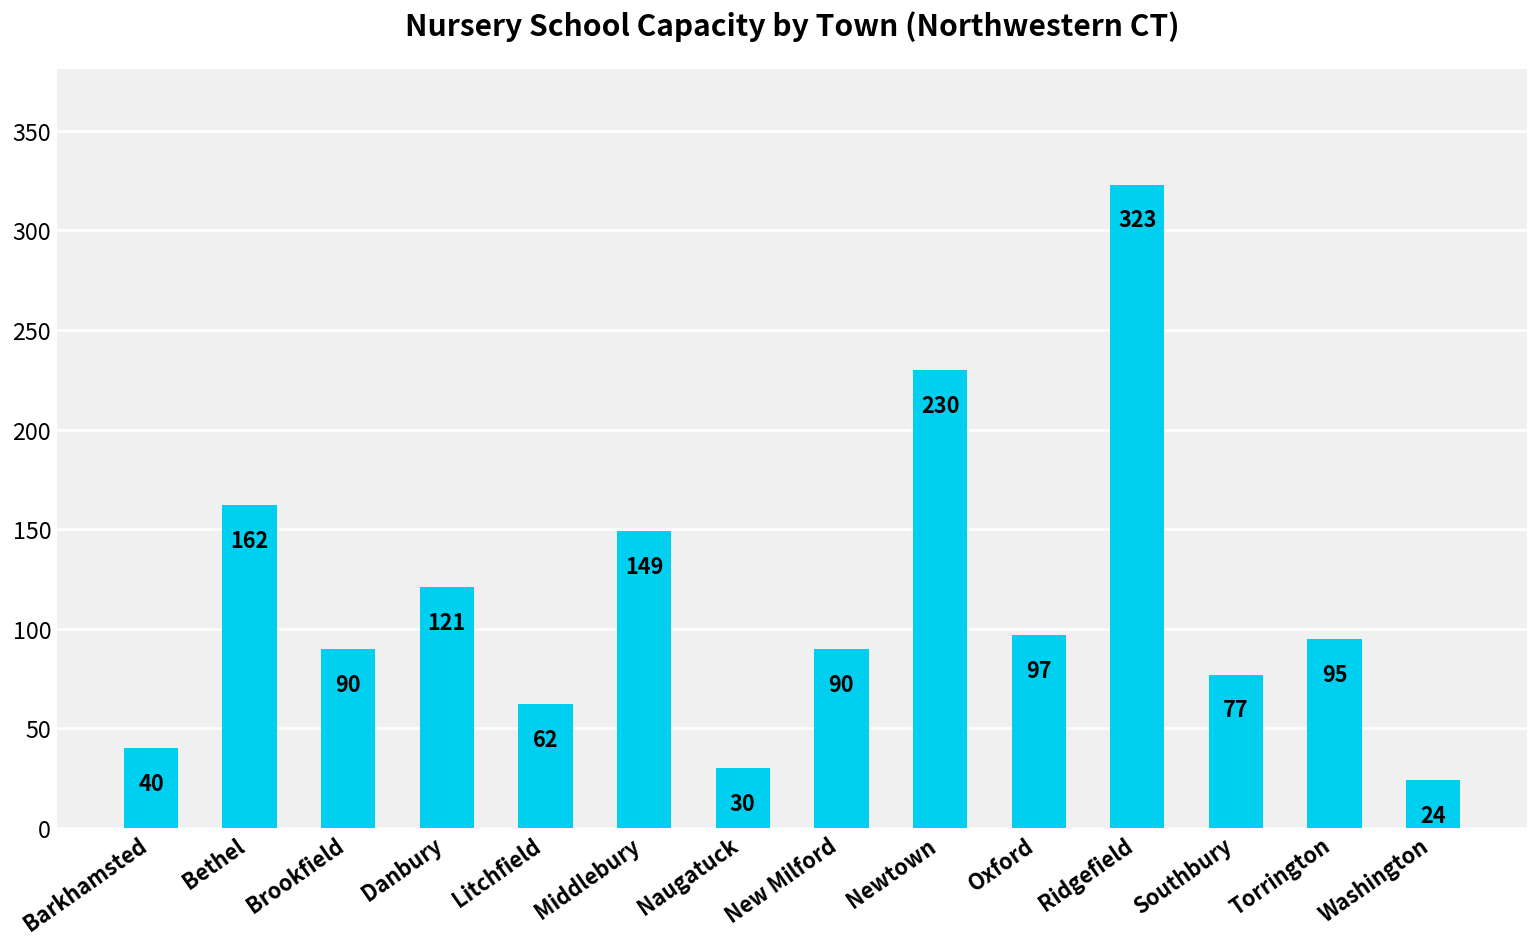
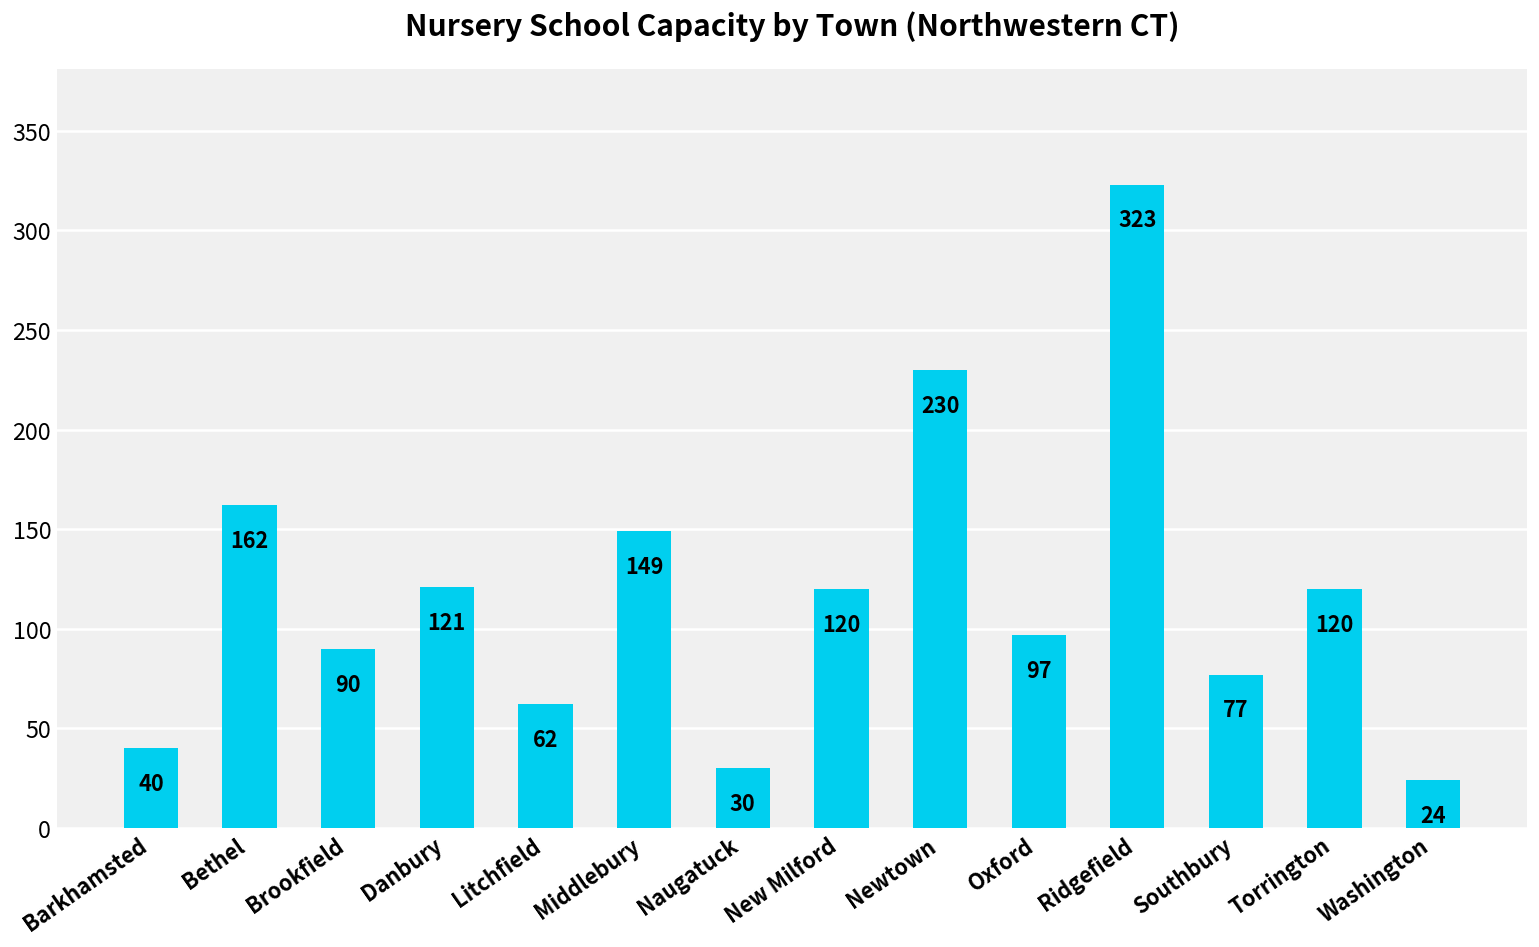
  {
    "Barkhamsted": 40,
    "Bethel": 162,
    "Brookfield": 90,
    "Danbury": 121,
    "Litchfield": 62,
    "Middlebury": 149,
    "Naugatuck": 30,
-   "New Milford": 90,
+   "New Milford": 120,
    "Newtown": 230,
    "Oxford": 97,
    "Ridgefield": 323,
    "Southbury": 77,
-   "Torrington": 95,
+   "Torrington": 120,
    "Washington": 24
  }
